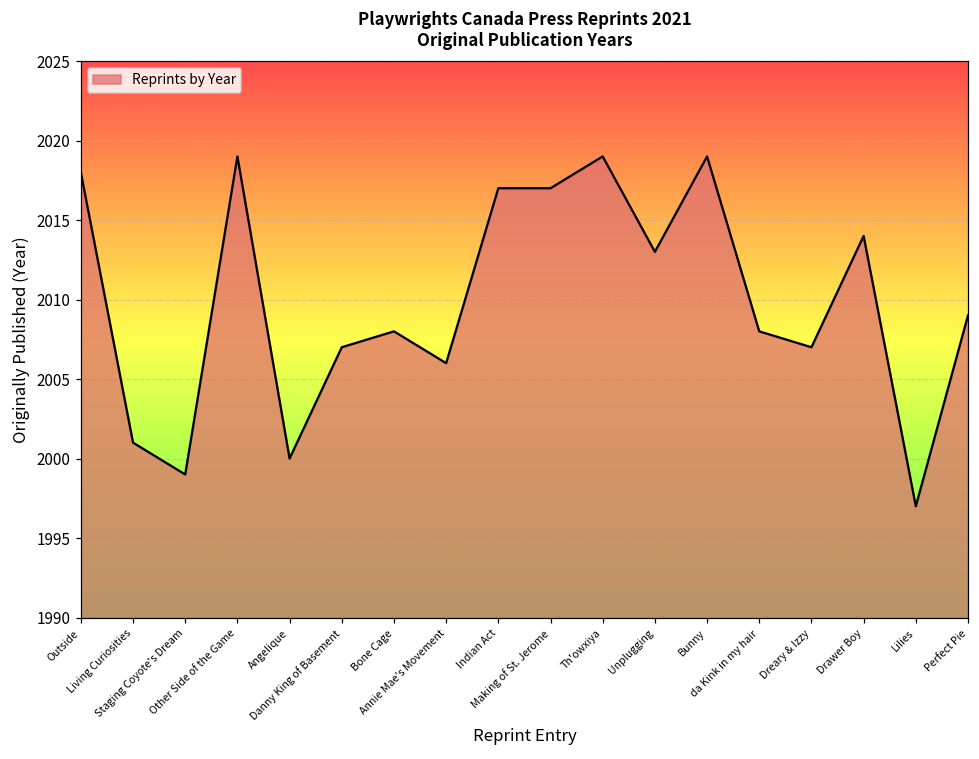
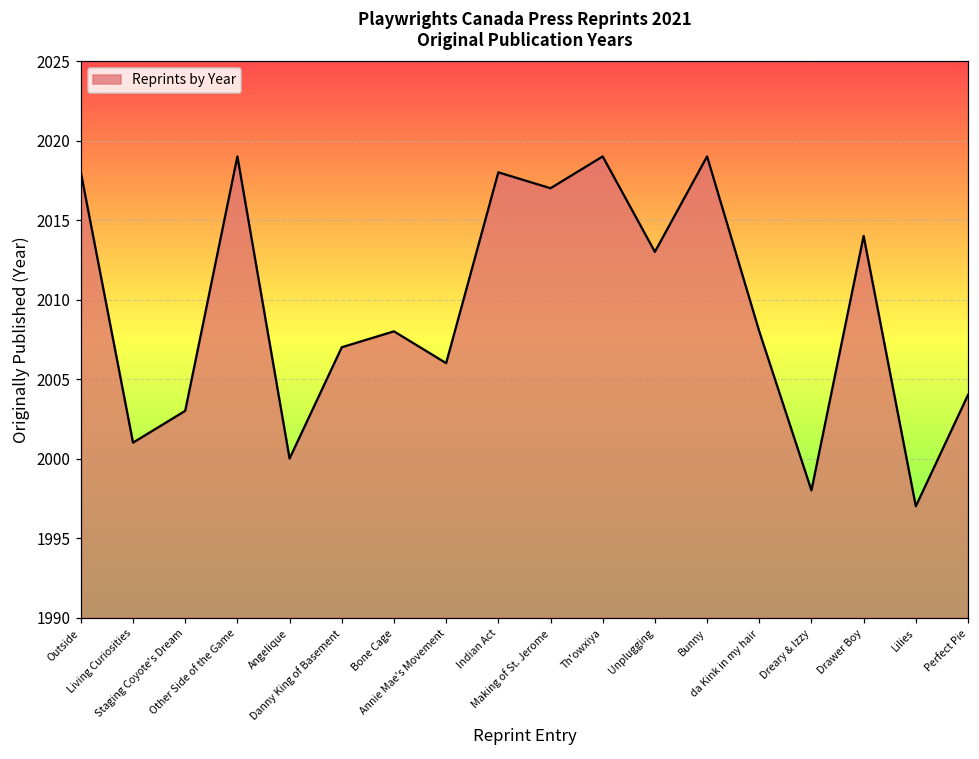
  {
    "Outside": 2018,
    "Living Curiosities": 2001,
-   "Staging Coyote's Dream": 1999,
+   "Staging Coyote's Dream": 2003,
    "Other Side of the Game": 2019,
    "Angelique": 2000,
    "Danny King of Basement": 2007,
    "Bone Cage": 2008,
    "Annie Mae's Movement": 2006,
-   "Indian Act": 2017,
+   "Indian Act": 2018,
    "Making of St. Jerome": 2017,
    "Th'owxiya": 2019,
    "Unplugging": 2013,
    "Bunny": 2019,
    "da Kink in my hair": 2008,
-   "Dreary & Izzy": 2007,
+   "Dreary & Izzy": 1998,
    "Drawer Boy": 2014,
    "Lilies": 1997,
-   "Perfect Pie": 2009
+   "Perfect Pie": 2004
  }
